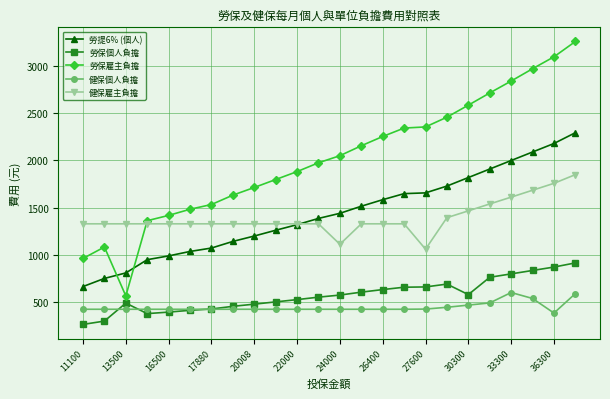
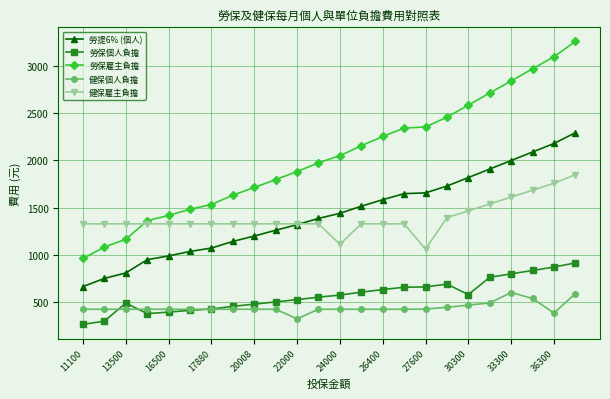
  {
    "勞提6% (個人)": {
      "11100": 700,
      "13500": 800,
      "16500": 1000,
      "17880": 1100,
      "20008": 1200,
      "24000": 1400,
      "26400": 1600,
      "27600": 1700,
      "30300": 1800,
      "33300": 2000,
      "36300": 2200
    },
    "勞保個人負擔": {
      "11100": 300,
      "13500": 500,
      "16500": 400,
      "20008": 500,
      "22000": 500,
      "24000": 600,
      "26400": 600,
      "27600": 700,
      "30300": 600,
      "33300": 800,
      "36300": 900
    },
    "勞保雇主負擔": {
      "11100": 1000,
-     "13500": 600,
+     "13500": 1200,
      "16500": 1400,
      "17880": 1500,
      "20008": 1700,
      "22000": 1900,
      "24000": 2000,
      "26400": 2300,
      "27600": 2400,
      "30300": 2600,
      "33300": 2800,
      "36300": 3100
    },
    "健保個人負擔": {
      "11100": 400,
      "13500": 400,
      "16500": 400,
      "20008": 400,
-     "22000": 400,
+     "22000": 300,
      "24000": 400,
      "26400": 400,
      "27600": 400,
      "30300": 500,
      "33300": 600,
      "36300": 400
    },
    "健保雇主負擔": {
      "11100": 1300,
      "13500": 1300,
      "16500": 1300,
      "17880": 1300,
      "20008": 1300,
      "24000": 1100,
      "26400": 1300,
      "27600": 1100,
      "30300": 1500,
      "33300": 1600,
      "36300": 1800
    }
  }
